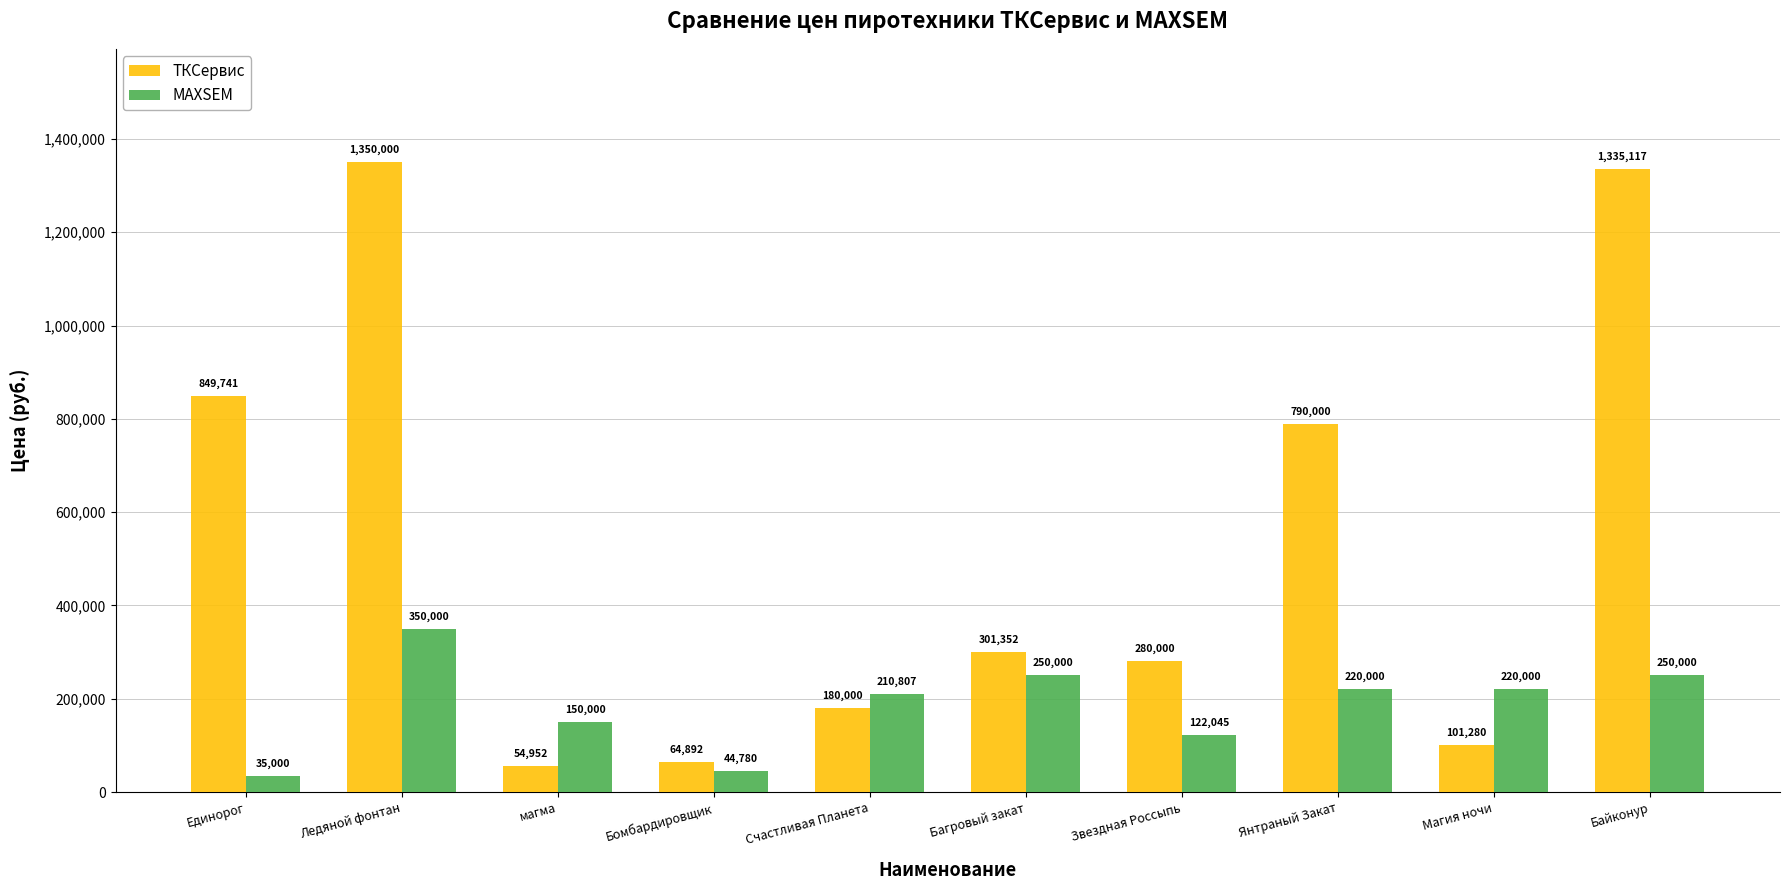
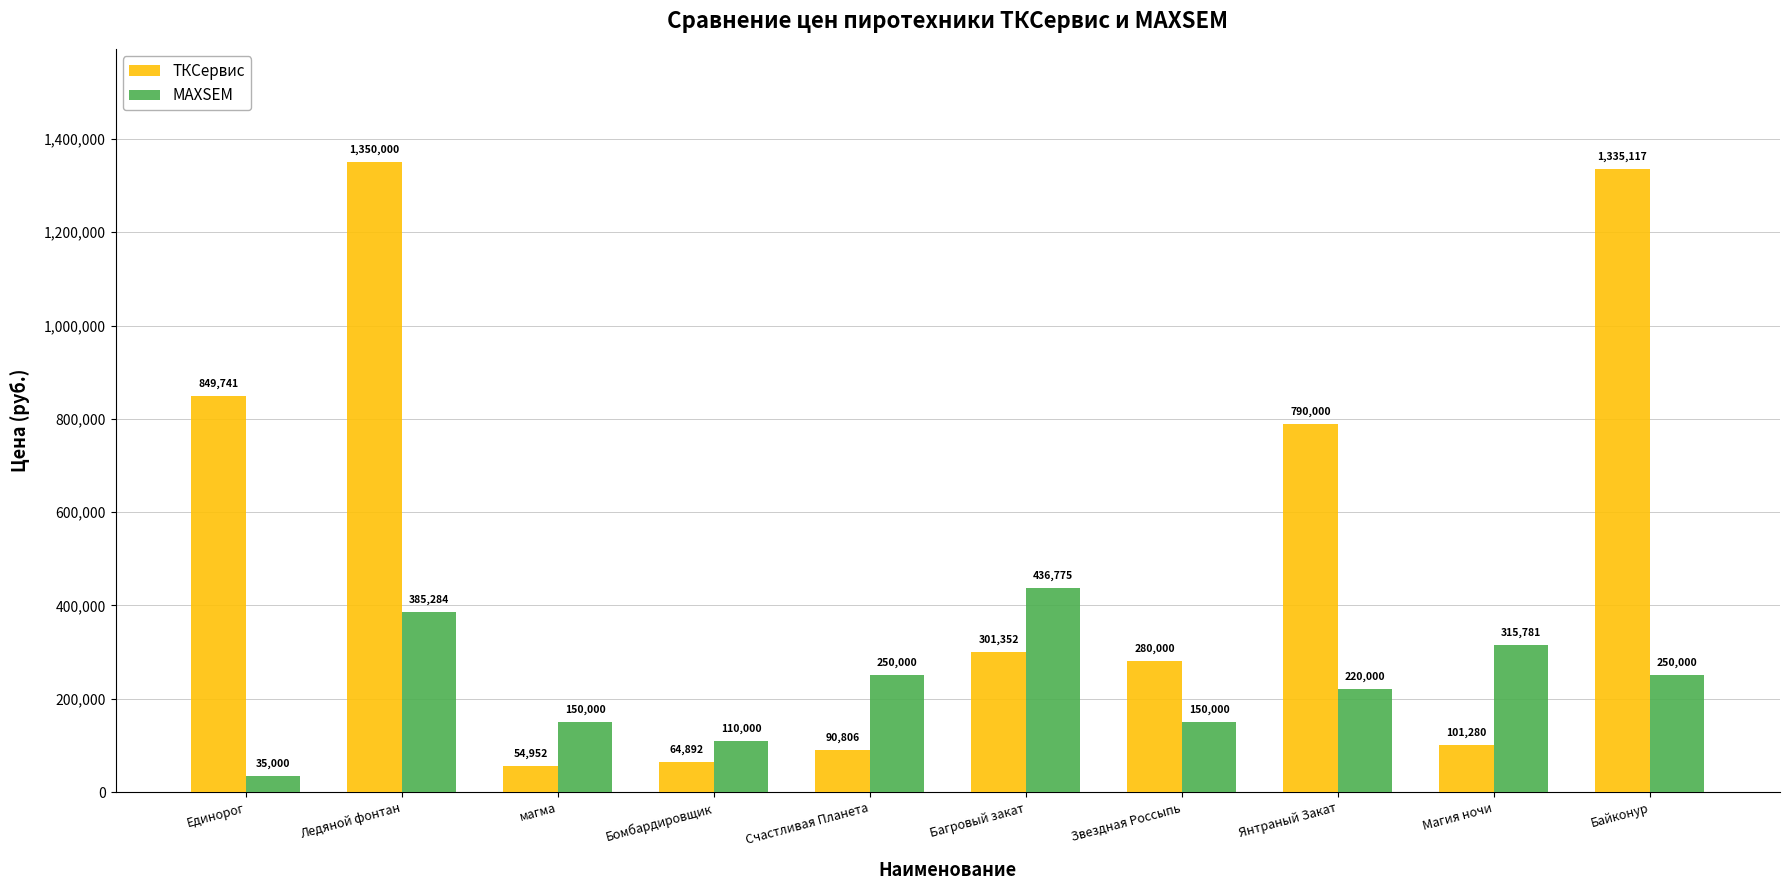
  {
    "ТКСервис": {
      "Единорог": "849,741",
      "Ледяной фонтан": "1,350,000",
      "магма": "54,952",
      "Бомбардировщик": "64,892",
-     "Счастливая Планета": "180,000",
+     "Счастливая Планета": "90,806",
      "Багровый закат": "301,352",
      "Звездная Россыпь": "280,000",
      "Янтраный Закат": "790,000",
      "Магия ночи": "101,280",
      "Байконур": "1,335,117"
    },
    "MAXSEM": {
      "Единорог": "35,000",
-     "Ледяной фонтан": "350,000",
+     "Ледяной фонтан": "385,284",
      "магма": "150,000",
-     "Бомбардировщик": "44,780",
-     "Счастливая Планета": "210,807",
-     "Багровый закат": "250,000",
-     "Звездная Россыпь": "122,045",
+     "Бомбардировщик": "110,000",
+     "Счастливая Планета": "250,000",
+     "Багровый закат": "436,775",
+     "Звездная Россыпь": "150,000",
      "Янтраный Закат": "220,000",
-     "Магия ночи": "220,000",
+     "Магия ночи": "315,781",
      "Байконур": "250,000"
    }
  }
